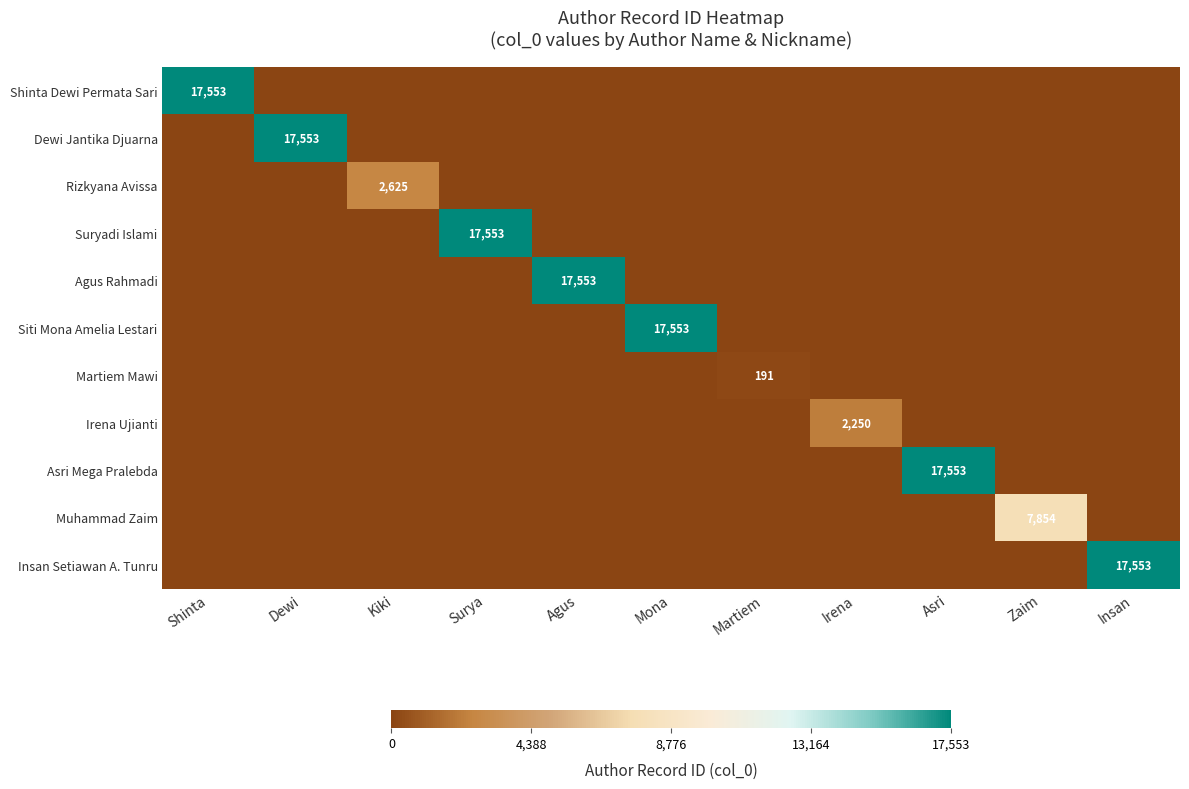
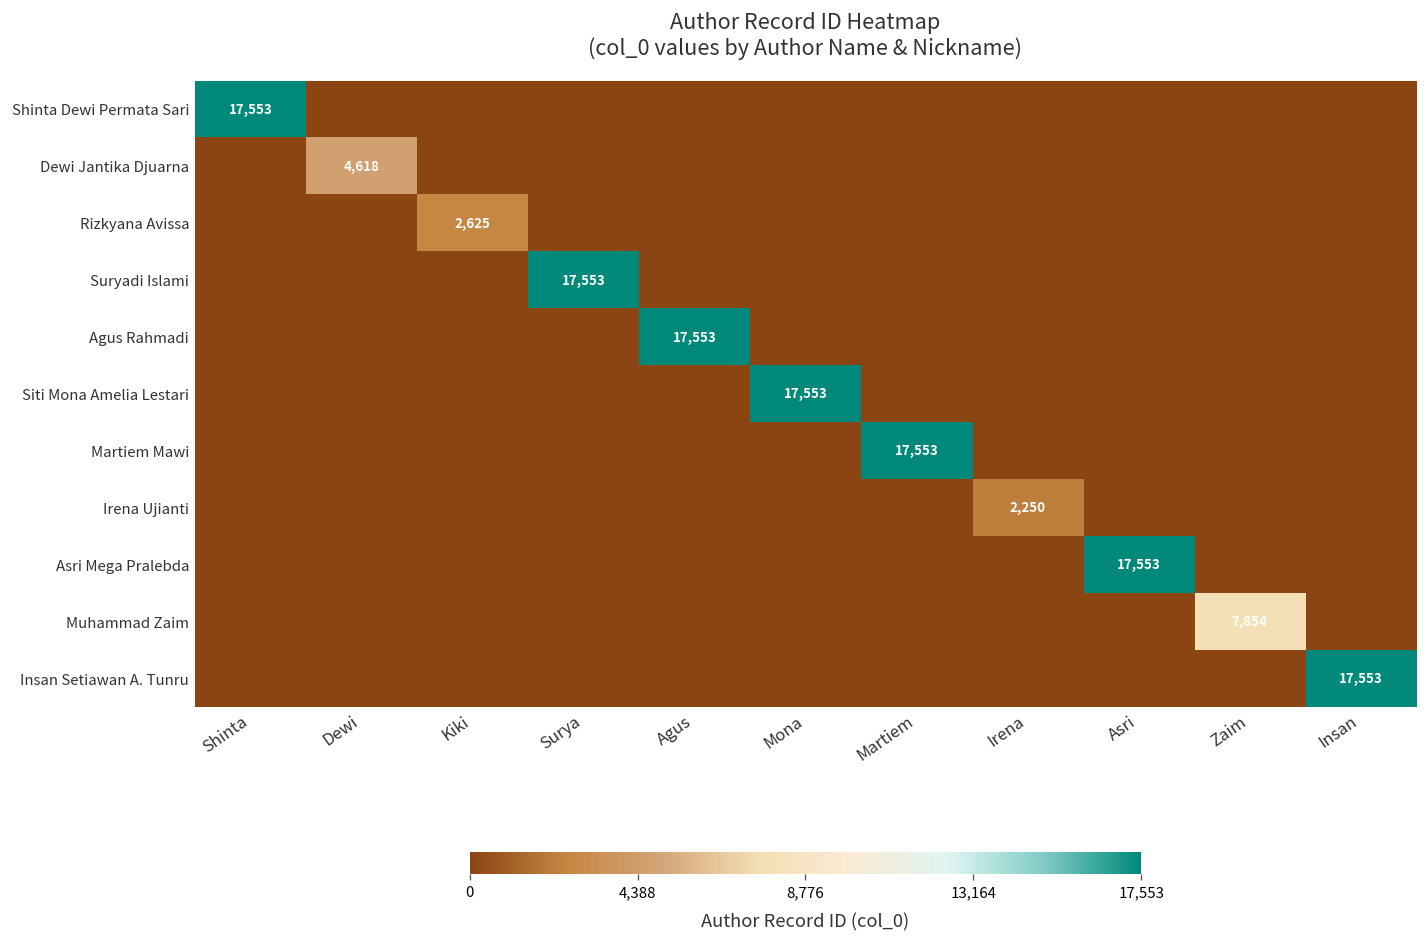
  {
    "Shinta Dewi Permata Sari": {
      "Shinta": "17,553"
    },
    "Dewi Jantika Djuarna": {
-     "Dewi": "17,553"
+     "Dewi": "4,618"
    },
    "Rizkyana Avissa": {
      "Kiki": "2,625"
    },
    "Suryadi Islami": {
      "Surya": "17,553"
    },
    "Agus Rahmadi": {
      "Agus": "17,553"
    },
    "Siti Mona Amelia Lestari": {
      "Mona": "17,553"
    },
    "Martiem Mawi": {
-     "Martiem": "191"
+     "Martiem": "17,553"
    },
    "Irena Ujianti": {
      "Irena": "2,250"
    },
    "Asri Mega Pralebda": {
      "Asri": "17,553"
    },
    "Muhammad Zaim": {
      "Zaim": "7,854"
    },
    "Insan Setiawan A. Tunru": {
      "Insan": "17,553"
    }
  }
